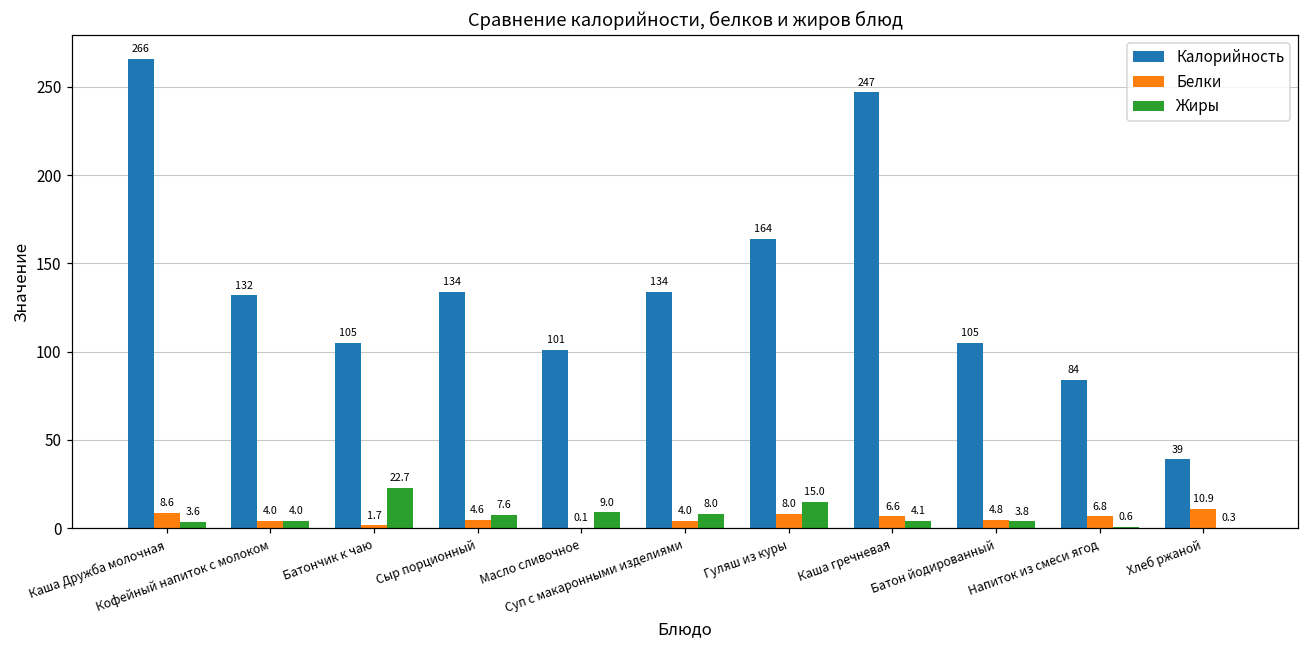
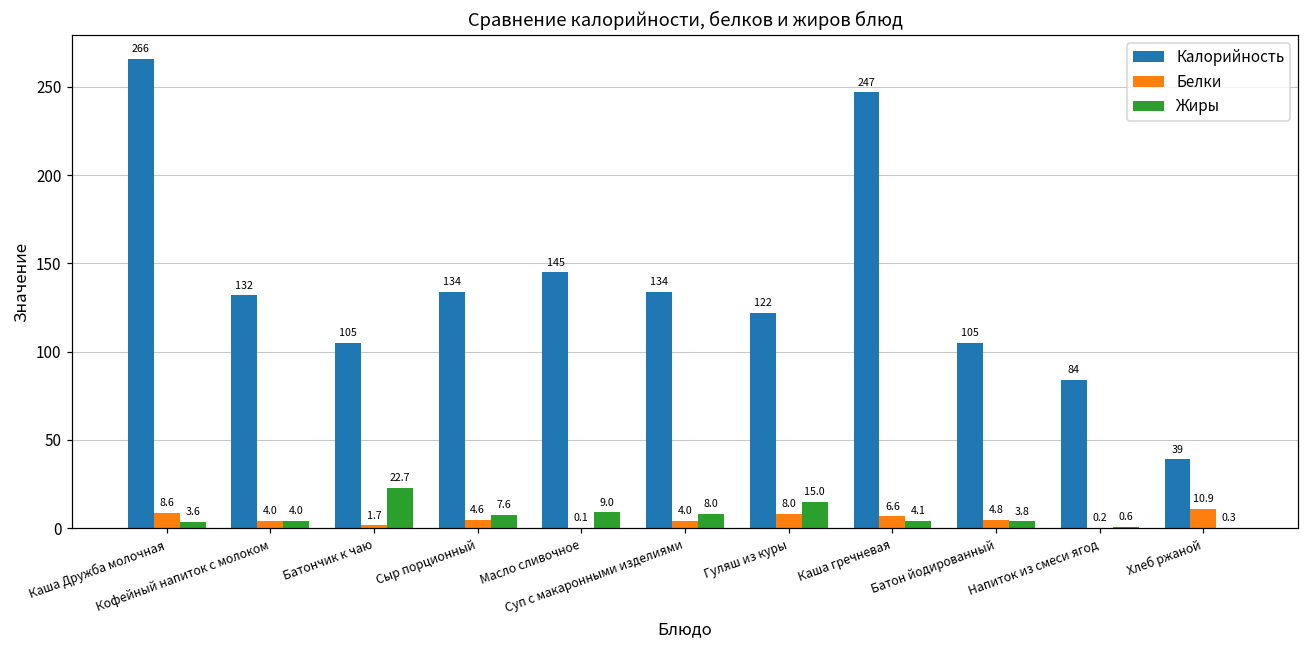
  {
    "Калорийность": {
      "Каша Дружба молочная": 266,
      "Кофейный напиток с молоком": 132,
      "Батончик к чаю": 105,
      "Сыр порционный": 134,
-     "Масло сливочное": 101,
+     "Масло сливочное": 145,
      "Суп с макаронными изделиями": 134,
-     "Гуляш из куры": 164,
+     "Гуляш из куры": 122,
      "Каша гречневая": 247,
      "Батон йодированный": 105,
      "Напиток из смеси ягод": 84,
      "Хлеб ржаной": 39
    },
    "Белки": {
      "Каша Дружба молочная": 8.6,
      "Кофейный напиток с молоком": 4.0,
      "Батончик к чаю": 1.7,
      "Сыр порционный": 4.6,
      "Масло сливочное": 0.1,
      "Суп с макаронными изделиями": 4.0,
      "Гуляш из куры": 8.0,
      "Каша гречневая": 6.6,
      "Батон йодированный": 4.8,
-     "Напиток из смеси ягод": 6.8,
+     "Напиток из смеси ягод": 0.2,
      "Хлеб ржаной": 10.9
    },
    "Жиры": {
      "Каша Дружба молочная": 3.6,
      "Кофейный напиток с молоком": 4.0,
      "Батончик к чаю": 22.7,
      "Сыр порционный": 7.6,
      "Масло сливочное": 9.0,
      "Суп с макаронными изделиями": 8.0,
      "Гуляш из куры": 15.0,
      "Каша гречневая": 4.1,
      "Батон йодированный": 3.8,
      "Напиток из смеси ягод": 0.6,
      "Хлеб ржаной": 0.3
    }
  }
